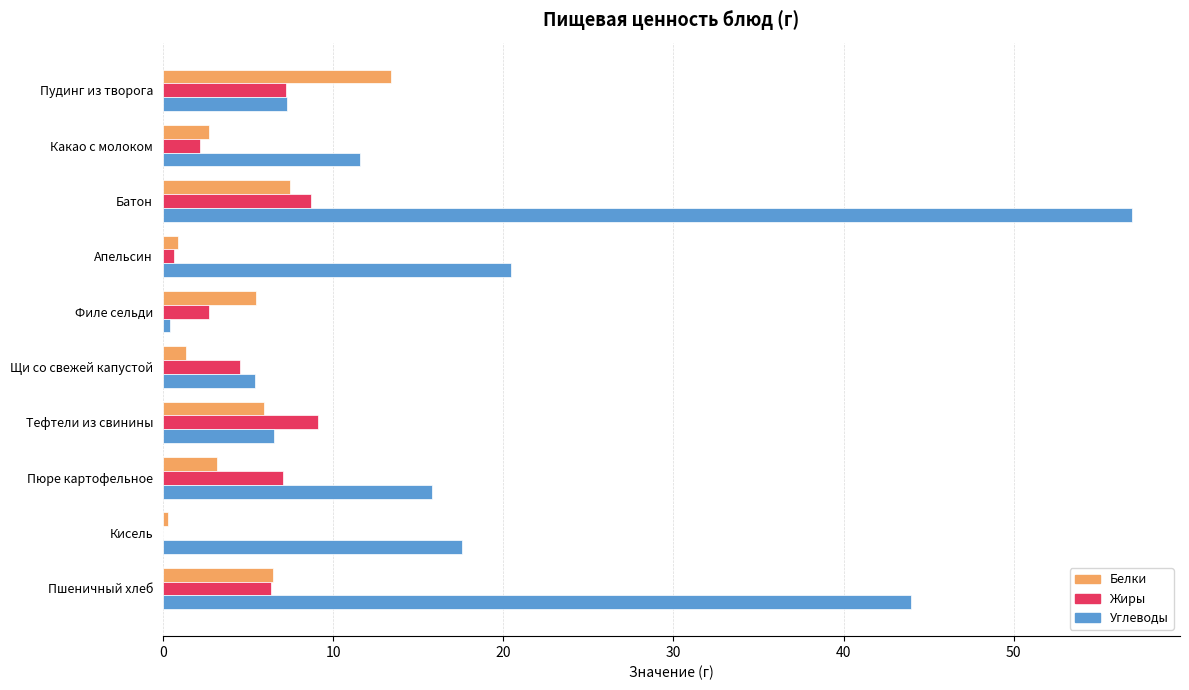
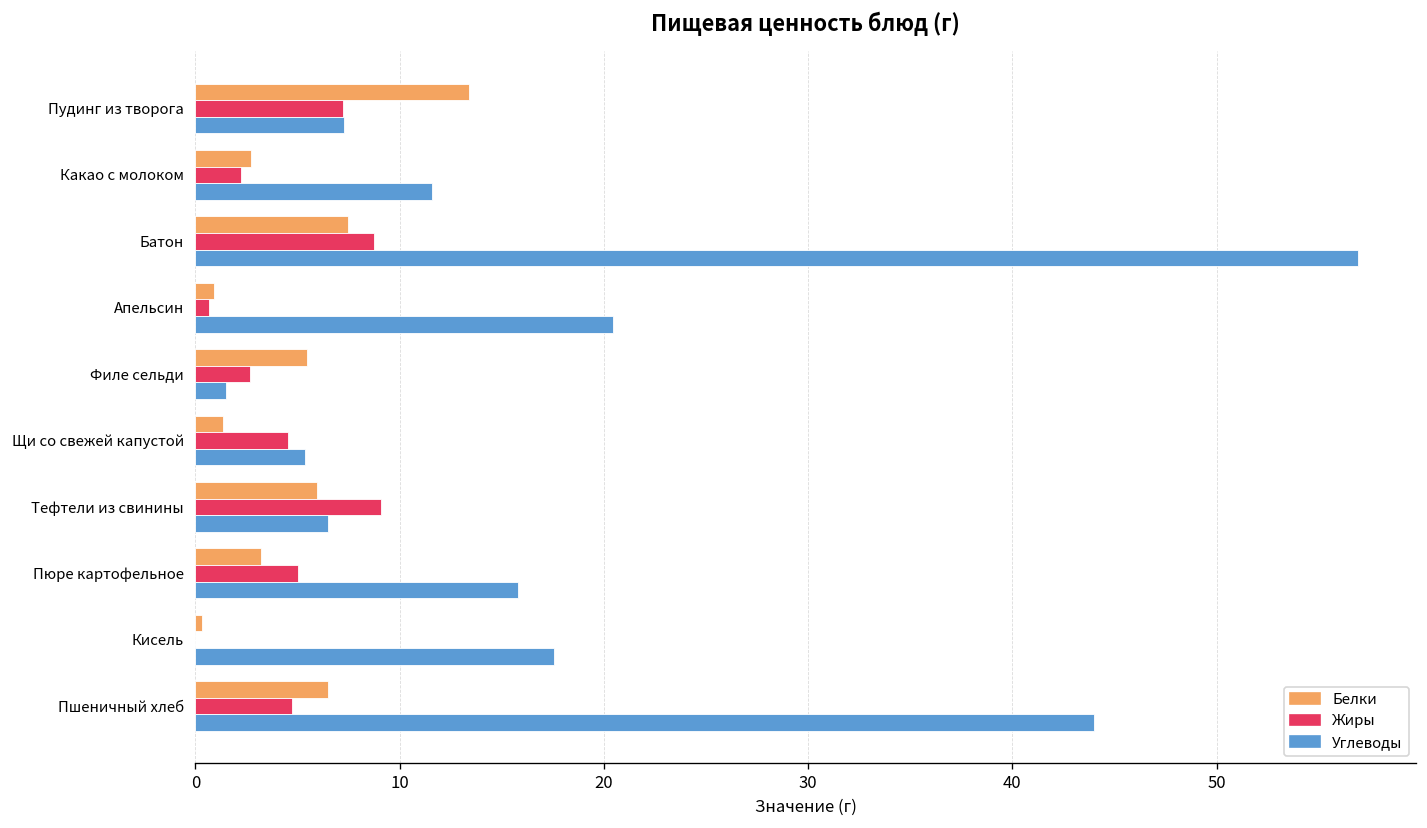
  {
    "Белки": {
      "Пудинг из творога": 13.4,
      "Какао с молоком": 2.7,
      "Батон": 7.5,
      "Апельсин": 0.9,
      "Филе сельди": 5.5,
      "Щи со свежей капустой": 1.4,
      "Тефтели из свинины": 6.0,
      "Пюре картофельное": 3.2,
      "Кисель": 0.3,
      "Пшеничный хлеб": 6.5
    },
    "Жиры": {
      "Пудинг из творога": 7.2,
      "Какао с молоком": 2.2,
      "Батон": 8.7,
      "Апельсин": 0.7,
      "Филе сельди": 2.7,
      "Щи со свежей капустой": 4.5,
      "Тефтели из свинины": 9.1,
-     "Пюре картофельное": 7.1,
+     "Пюре картофельное": 5.0,
      "Кисель": 0.0,
-     "Пшеничный хлеб": 6.3
+     "Пшеничный хлеб": 4.7
    },
    "Углеводы": {
      "Пудинг из творога": 7.3,
      "Какао с молоком": 11.6,
      "Батон": 56.9,
      "Апельсин": 20.5,
-     "Филе сельди": 0.4,
+     "Филе сельди": 1.5,
      "Щи со свежей капустой": 5.4,
      "Тефтели из свинины": 6.5,
      "Пюре картофельное": 15.8,
      "Кисель": 17.6,
      "Пшеничный хлеб": 44.0
    }
  }
